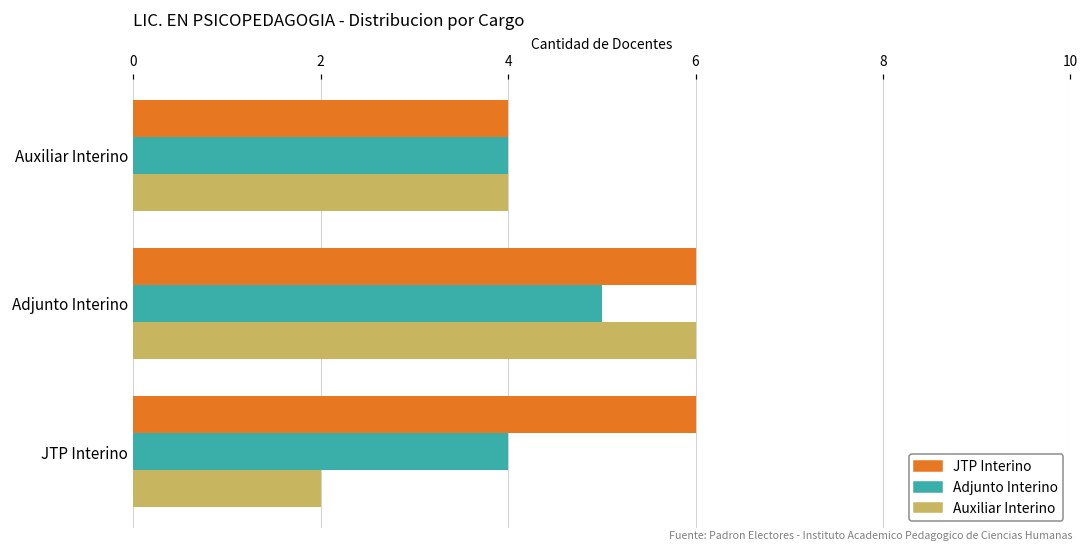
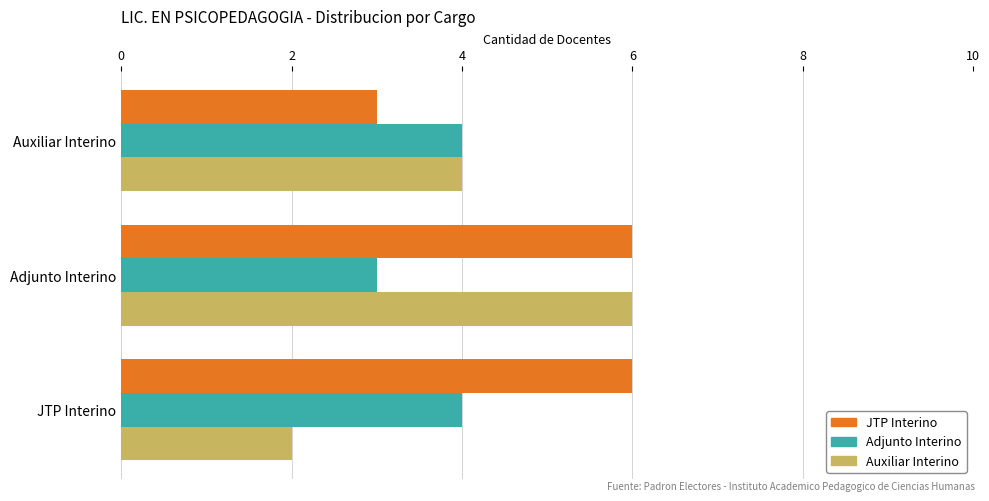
  {
    "JTP Interino": {
-     "Auxiliar Interino": 4,
+     "Auxiliar Interino": 3,
      "Adjunto Interino": 6,
      "JTP Interino": 6
    },
    "Adjunto Interino": {
      "Auxiliar Interino": 4,
-     "Adjunto Interino": 5,
+     "Adjunto Interino": 3,
      "JTP Interino": 4
    },
    "Auxiliar Interino": {
      "Auxiliar Interino": 4,
      "Adjunto Interino": 6,
      "JTP Interino": 2
    }
  }
